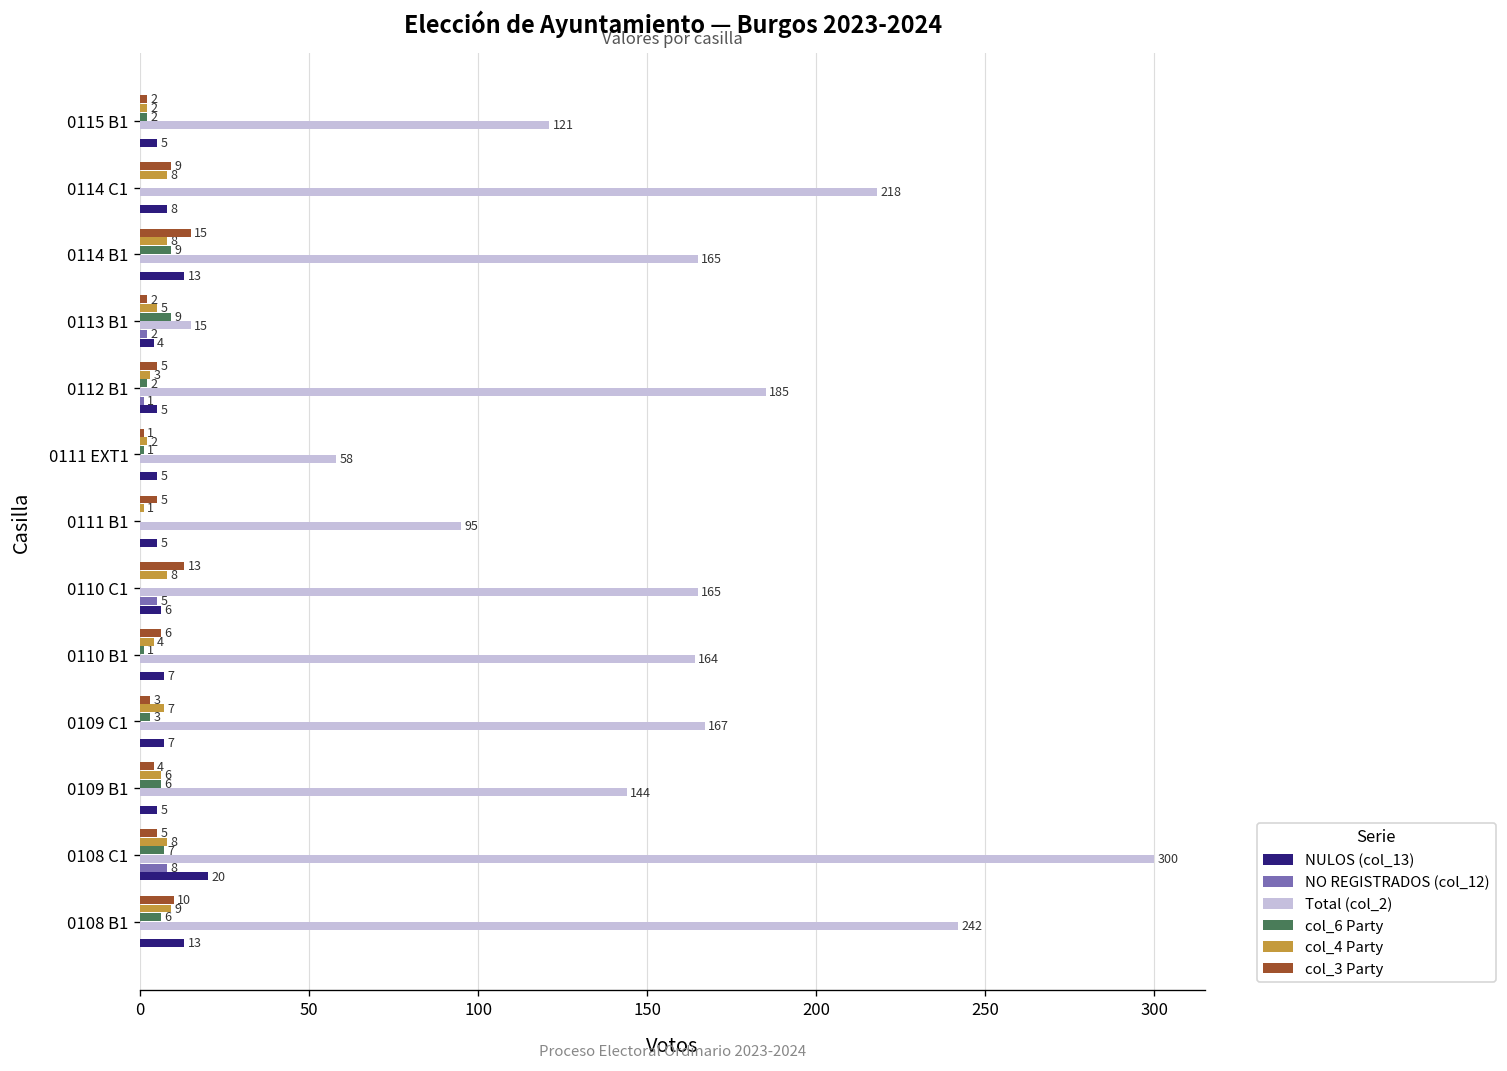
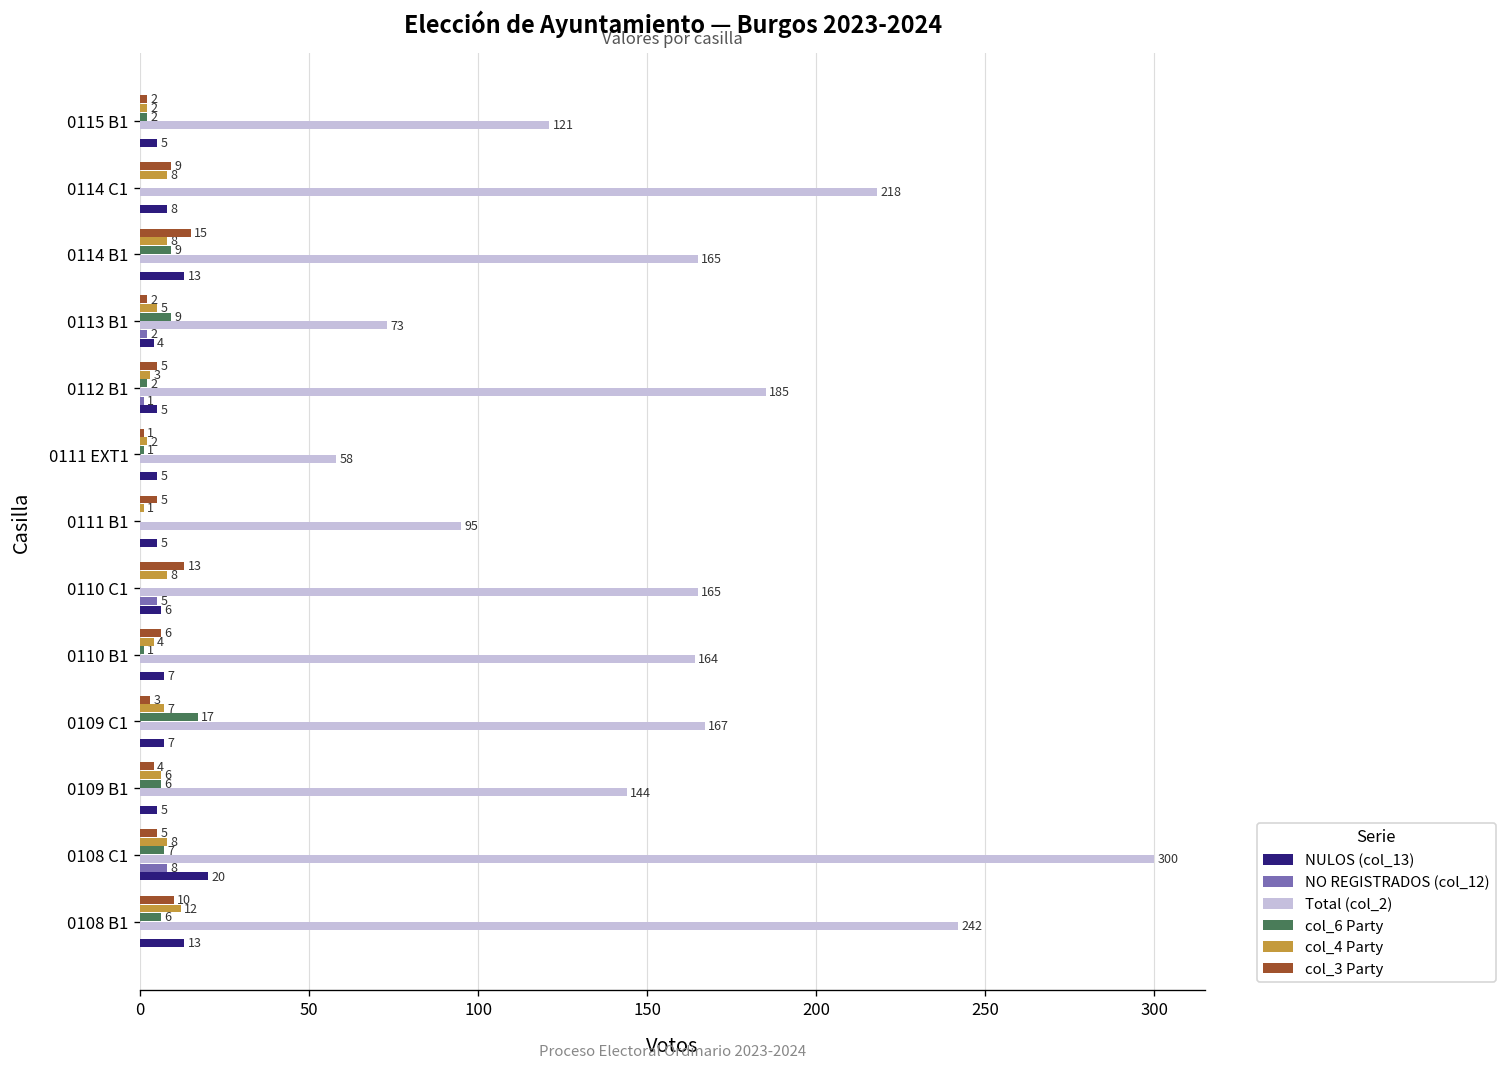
  {
    "NULOS (col_13)": {
      "0115 B1": 5,
      "0114 C1": 8,
      "0114 B1": 13,
      "0113 B1": 4,
      "0112 B1": 5,
      "0111 EXT1": 5,
      "0111 B1": 5,
      "0110 C1": 6,
      "0110 B1": 7,
      "0109 C1": 7,
      "0109 B1": 5,
      "0108 C1": 20,
      "0108 B1": 13
    },
    "NO REGISTRADOS (col_12)": {
      "0113 B1": 2,
      "0112 B1": 1,
      "0110 C1": 5,
      "0108 C1": 8
    },
    "Total (col_2)": {
      "0115 B1": 121,
      "0114 C1": 218,
      "0114 B1": 165,
-     "0113 B1": 15,
+     "0113 B1": 73,
      "0112 B1": 185,
      "0111 EXT1": 58,
      "0111 B1": 95,
      "0110 C1": 165,
      "0110 B1": 164,
      "0109 C1": 167,
      "0109 B1": 144,
      "0108 C1": 300,
      "0108 B1": 242
    },
    "col_6 Party": {
      "0114 B1": 9,
      "0113 B1": 9,
      "0112 B1": 2,
      "0111 EXT1": 1,
      "0110 B1": 1,
-     "0109 C1": 3,
+     "0109 C1": 17,
      "0108 C1": 7,
      "0108 B1": 6
    },
    "col_4 Party": {
      "0114 C1": 8,
      "0114 B1": 8,
      "0113 B1": 5,
      "0112 B1": 3,
      "0111 EXT1": 2,
      "0111 B1": 1,
      "0110 C1": 8,
      "0110 B1": 4,
      "0109 C1": 7,
      "0108 C1": 8,
-     "0108 B1": 9
+     "0108 B1": 12
    },
    "col_3 Party": {
      "0114 C1": 9,
      "0114 B1": 15,
      "0113 B1": 2,
      "0112 B1": 5,
      "0111 EXT1": 1,
      "0111 B1": 5,
      "0110 C1": 13,
      "0110 B1": 6,
      "0109 C1": 3,
      "0109 B1": 4,
      "0108 C1": 5,
      "0108 B1": 10
    }
  }
